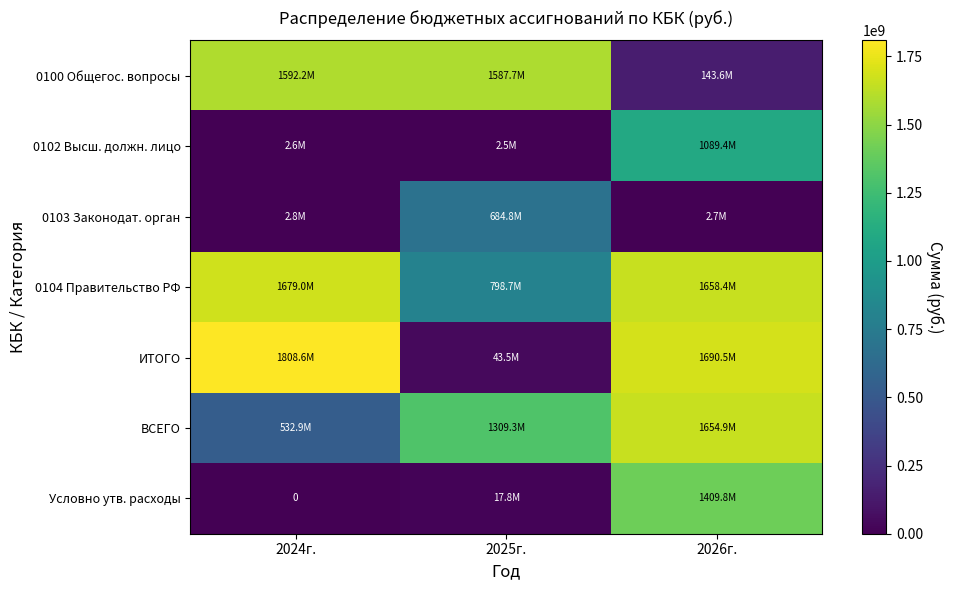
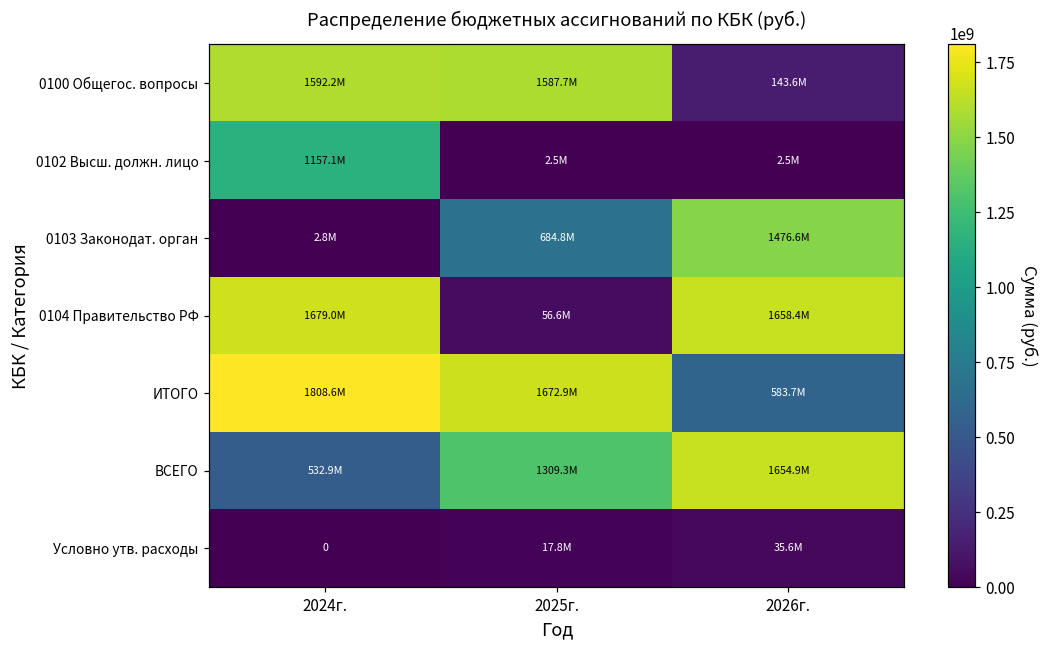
  {
    "0100 Общегос. вопросы": {
      "2024г.": "1592.2M",
      "2025г.": "1587.7M",
      "2026г.": "143.6M"
    },
    "0102 Высш. должн. лицо": {
-     "2024г.": "2.6M",
+     "2024г.": "1157.1M",
      "2025г.": "2.5M",
-     "2026г.": "1089.4M"
+     "2026г.": "2.5M"
    },
    "0103 Законодат. орган": {
      "2024г.": "2.8M",
      "2025г.": "684.8M",
-     "2026г.": "2.7M"
+     "2026г.": "1476.6M"
    },
    "0104 Правительство РФ": {
      "2024г.": "1679.0M",
-     "2025г.": "798.7M",
+     "2025г.": "56.6M",
      "2026г.": "1658.4M"
    },
    "ИТОГО": {
      "2024г.": "1808.6M",
-     "2025г.": "43.5M",
-     "2026г.": "1690.5M"
+     "2025г.": "1672.9M",
+     "2026г.": "583.7M"
    },
    "ВСЕГО": {
      "2024г.": "532.9M",
      "2025г.": "1309.3M",
      "2026г.": "1654.9M"
    },
    "Условно утв. расходы": {
      "2024г.": "0",
      "2025г.": "17.8M",
-     "2026г.": "1409.8M"
+     "2026г.": "35.6M"
    }
  }
